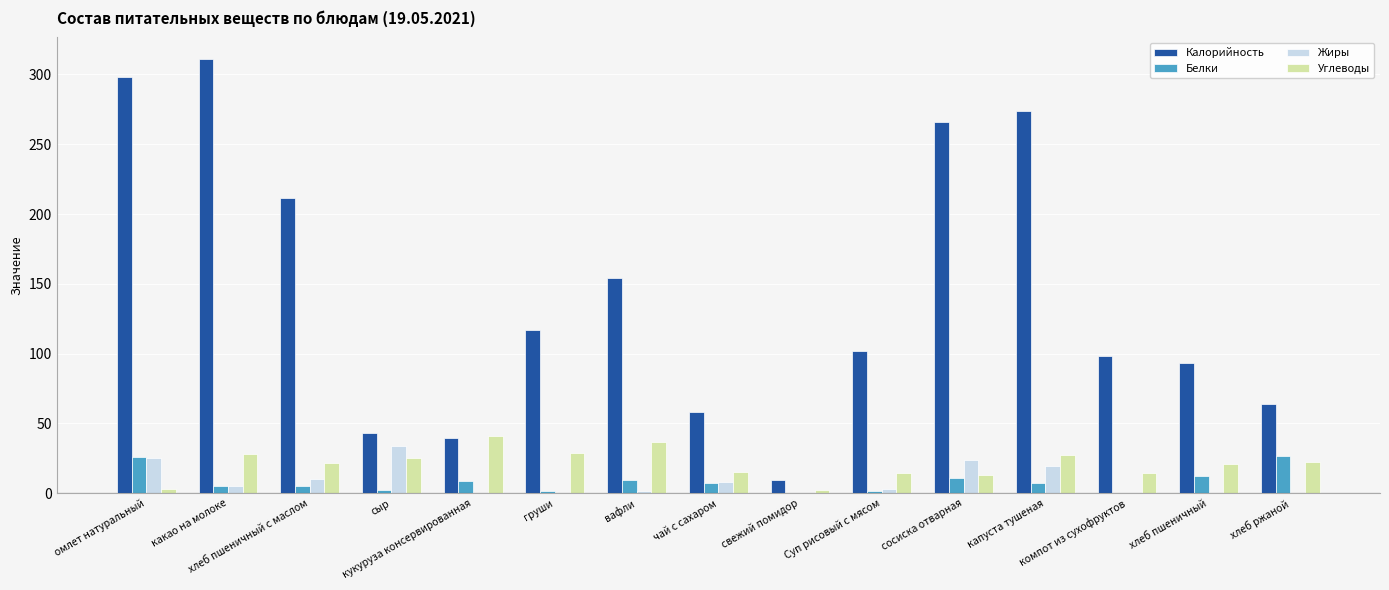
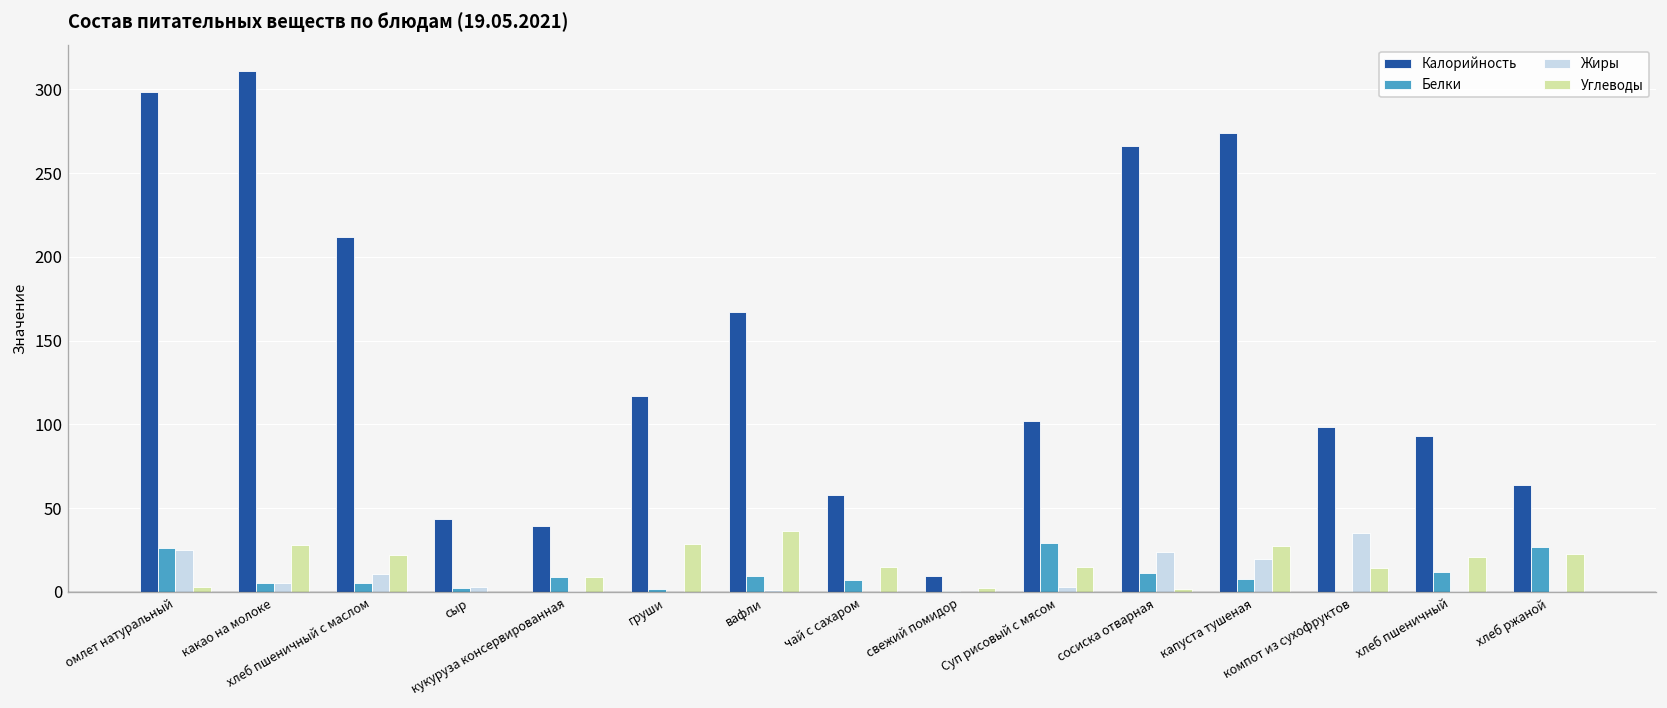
  {
    "Калорийность": {
      "омлет натуральный": 299,
      "какао на молоке": 311,
      "хлеб пшеничный с маслом": 212,
      "сыр": 43,
      "кукуруза консервированная": 40,
      "груши": 117,
-     "вафли": 154,
+     "вафли": 167,
      "чай с сахаром": 58,
      "свежий помидор": 10,
      "Суп рисовый с мясом": 102,
      "сосиска отварная": 266,
      "капуста тушеная": 274,
      "компот из сухофруктов": 98,
      "хлеб пшеничный": 93,
      "хлеб ржаной": 64
    },
    "Белки": {
      "омлет натуральный": 26,
      "какао на молоке": 5,
      "хлеб пшеничный с маслом": 5,
      "сыр": 3,
      "кукуруза консервированная": 9,
      "груши": 2,
      "вафли": 9,
      "чай с сахаром": 7,
-     "Суп рисовый с мясом": 2,
+     "Суп рисовый с мясом": 29,
      "сосиска отварная": 11,
      "капуста тушеная": 8,
      "хлеб пшеничный": 12,
      "хлеб ржаной": 27
    },
    "Жиры": {
      "омлет натуральный": 25,
      "какао на молоке": 5,
      "хлеб пшеничный с маслом": 11,
-     "сыр": 34,
+     "сыр": 3,
      "груши": 0,
-     "чай с сахаром": 8,
+     "чай с сахаром": 0,
      "свежий помидор": 0,
      "Суп рисовый с мясом": 3,
      "сосиска отварная": 24,
      "капуста тушеная": 19,
-     "компот из сухофруктов": 0
+     "компот из сухофруктов": 35
    },
    "Углеводы": {
      "омлет натуральный": 3,
      "какао на молоке": 28,
      "хлеб пшеничный с маслом": 22,
-     "сыр": 25,
-     "кукуруза консервированная": 41,
+     "сыр": 0,
+     "кукуруза консервированная": 9,
      "груши": 29,
      "вафли": 36,
      "чай с сахаром": 15,
      "свежий помидор": 2,
      "Суп рисовый с мясом": 15,
-     "сосиска отварная": 13,
+     "сосиска отварная": 2,
      "капуста тушеная": 27,
      "компот из сухофруктов": 14,
      "хлеб пшеничный": 21,
      "хлеб ржаной": 22
    }
  }
